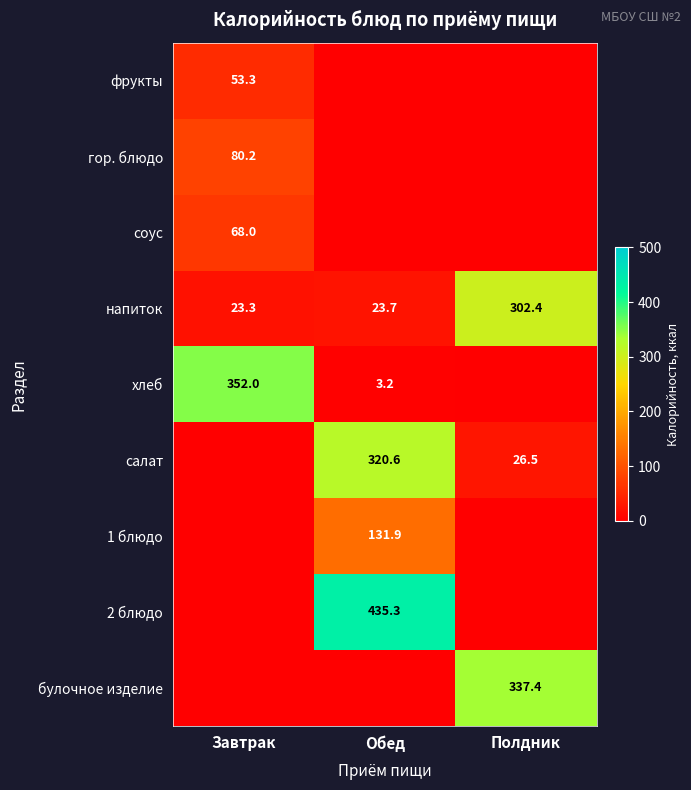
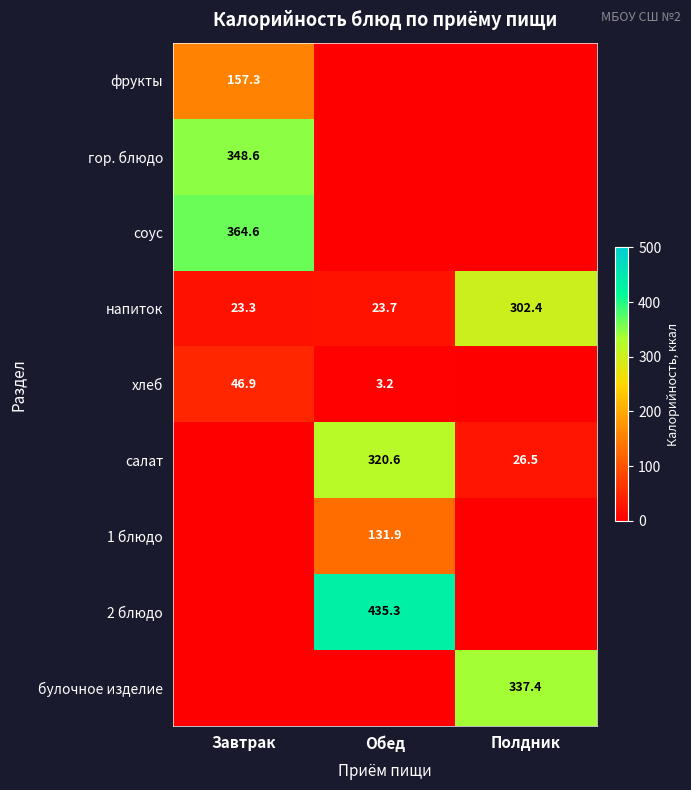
  {
    "фрукты": {
-     "Завтрак": 53.3
+     "Завтрак": 157.3
    },
    "гор. блюдо": {
-     "Завтрак": 80.2
+     "Завтрак": 348.6
    },
    "соус": {
-     "Завтрак": 68.0
+     "Завтрак": 364.6
    },
    "напиток": {
      "Завтрак": 23.3,
      "Обед": 23.7,
      "Полдник": 302.4
    },
    "хлеб": {
-     "Завтрак": 352.0,
+     "Завтрак": 46.9,
      "Обед": 3.2
    },
    "салат": {
      "Обед": 320.6,
      "Полдник": 26.5
    },
    "1 блюдо": {
      "Обед": 131.9
    },
    "2 блюдо": {
      "Обед": 435.3
    },
    "булочное изделие": {
      "Полдник": 337.4
    }
  }
